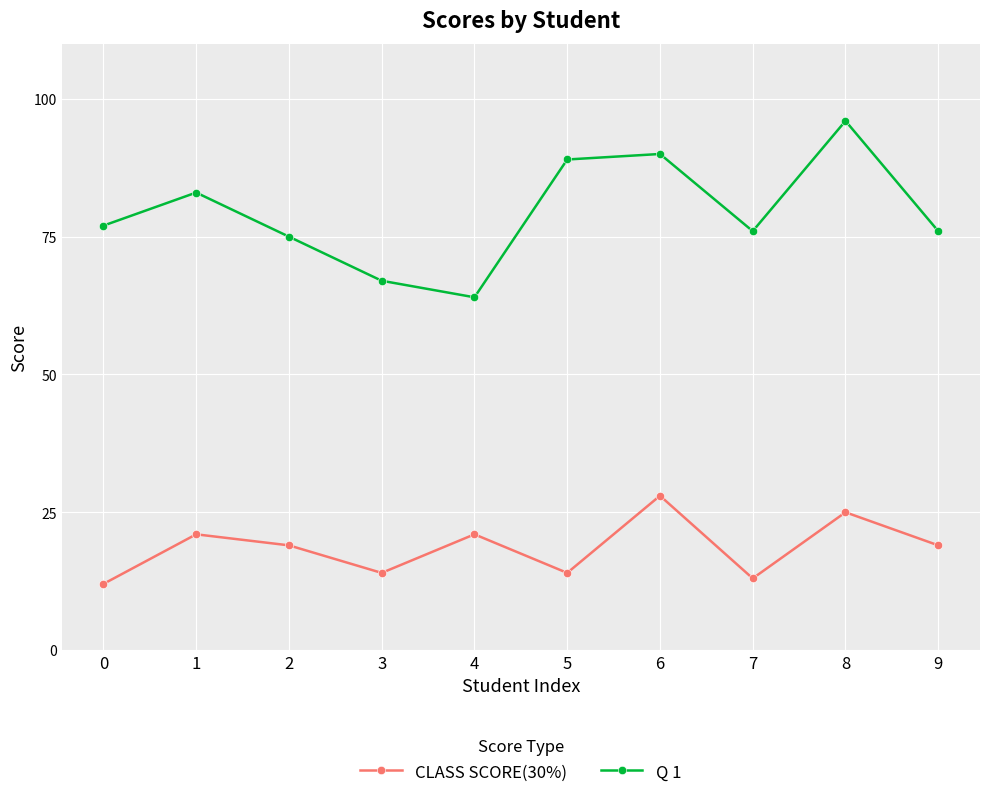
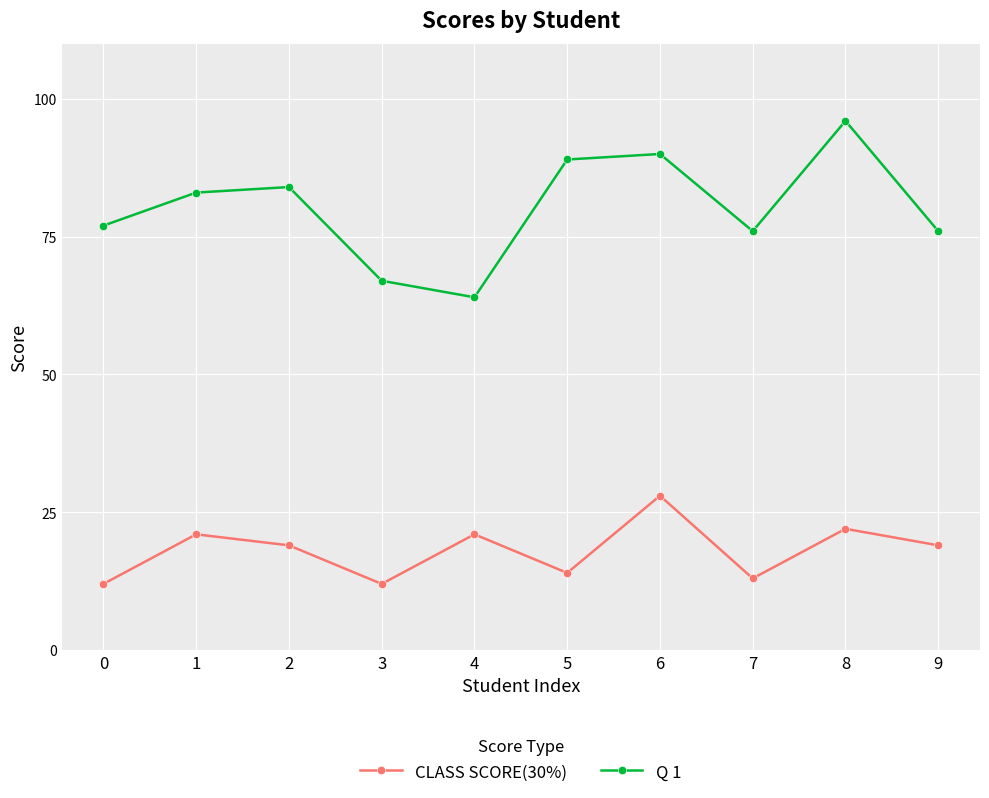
  {
    "CLASS SCORE(30%)": {
      "0": 12,
      "1": 21,
      "2": 19,
-     "3": 14,
+     "3": 12,
      "4": 21,
      "5": 14,
      "6": 28,
      "7": 13,
-     "8": 25,
+     "8": 22,
      "9": 19
    },
    "Q 1": {
      "0": 77,
      "1": 83,
-     "2": 75,
+     "2": 84,
      "3": 67,
      "4": 64,
      "5": 89,
      "6": 90,
      "7": 76,
      "8": 96,
      "9": 76
    }
  }
